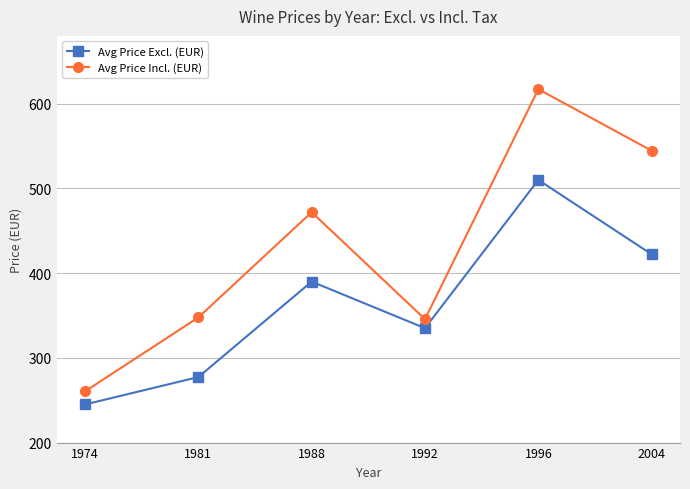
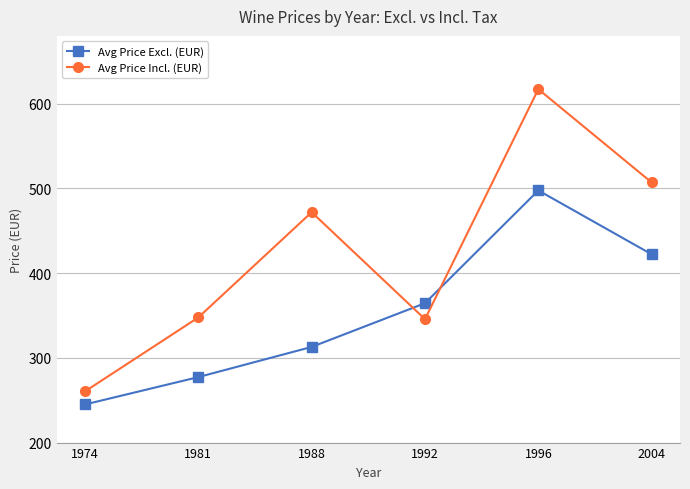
  {
    "Avg Price Excl. (EUR)": {
      "1974": 250,
      "1981": 280,
-     "1988": 390,
-     "1992": 340,
-     "1996": 510,
+     "1988": 310,
+     "1992": 360,
+     "1996": 500,
      "2004": 420
    },
    "Avg Price Incl. (EUR)": {
      "1974": 260,
      "1981": 350,
      "1988": 470,
      "1992": 350,
      "1996": 620,
-     "2004": 540
+     "2004": 510
    }
  }
